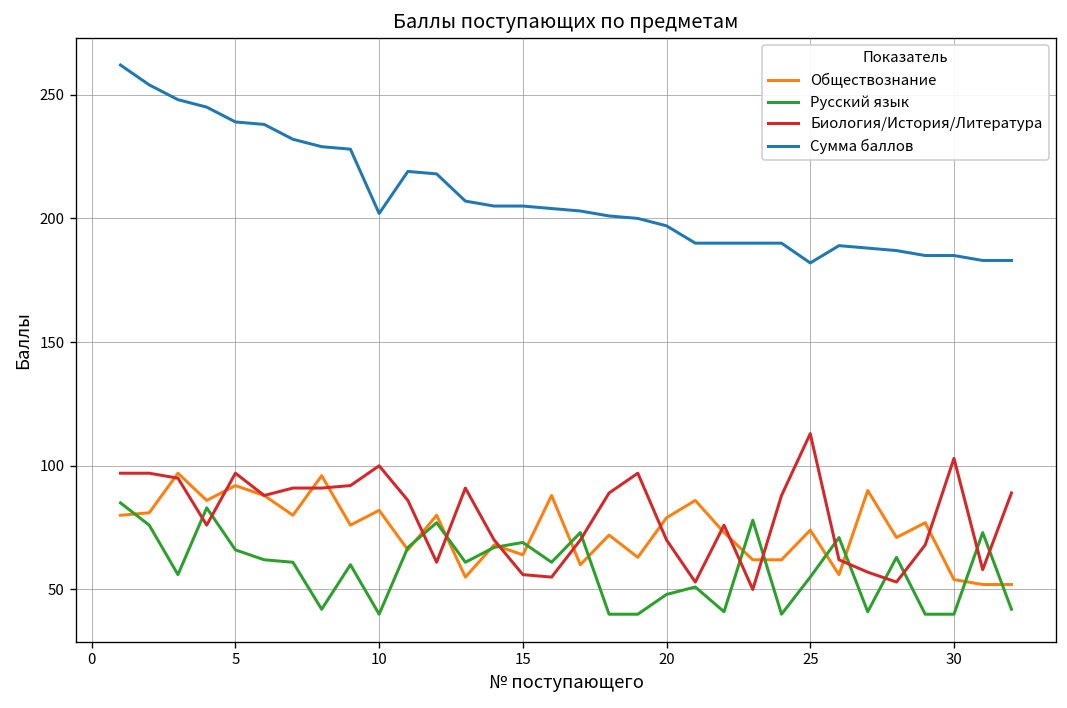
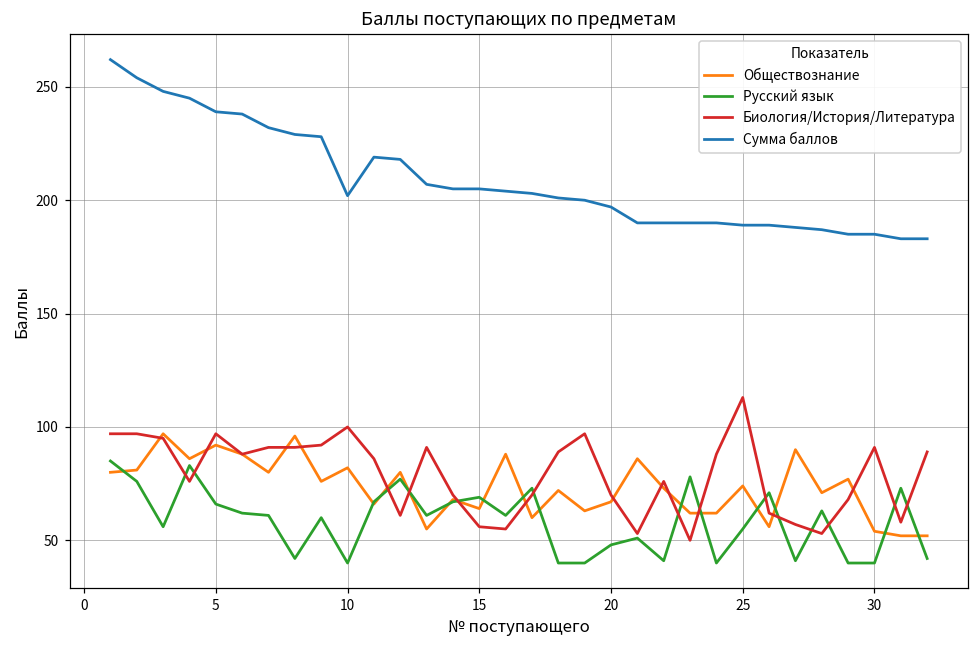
  {
    "Обществознание": {
      "5": 92,
      "10": 82,
      "15": 64,
-     "20": 79,
+     "20": 67,
      "25": 74,
      "30": 54
    },
    "Русский язык": {
      "5": 66,
      "10": 40,
      "15": 69,
      "20": 48,
      "25": 55,
      "30": 40
    },
    "Биология/История/Литература": {
      "5": 97,
      "10": 100,
      "15": 56,
      "20": 70,
      "25": 113,
-     "30": 103
+     "30": 91
    },
    "Сумма баллов": {
      "5": 239,
      "10": 202,
      "15": 205,
      "20": 197,
-     "25": 182,
+     "25": 189,
      "30": 185
    }
  }
